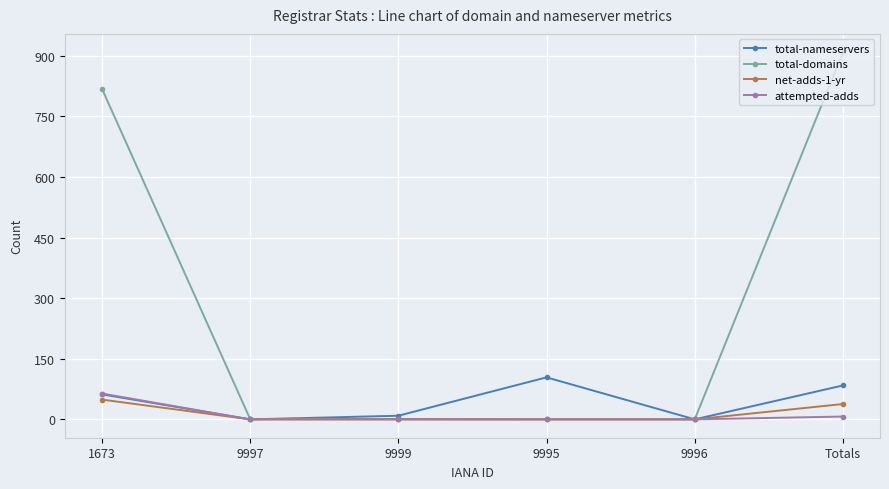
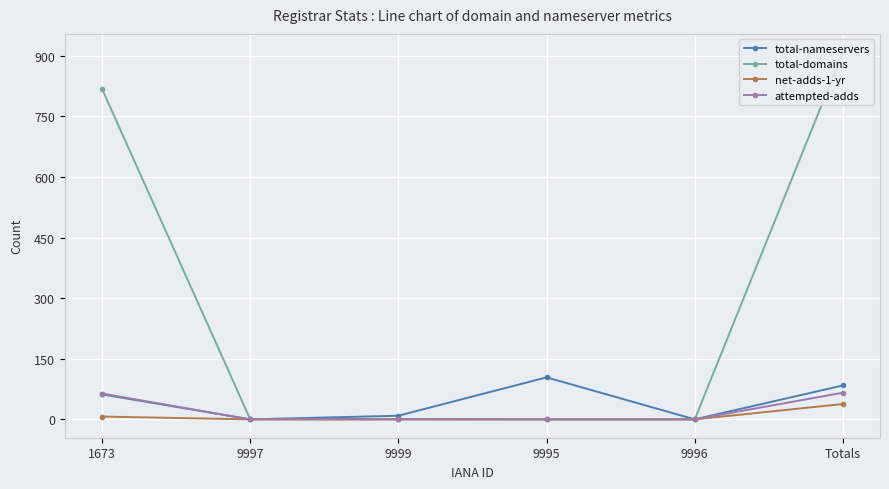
  {
    "total-nameservers": {
      "9999": 10,
      "9995": 100,
      "Totals": 80
    },
    "total-domains": {
      "1673": 820
    },
    "net-adds-1-yr": {
-     "1673": 50,
+     "1673": 10,
      "Totals": 40
    },
    "attempted-adds": {
-     "Totals": 10
+     "Totals": 70
    }
  }
